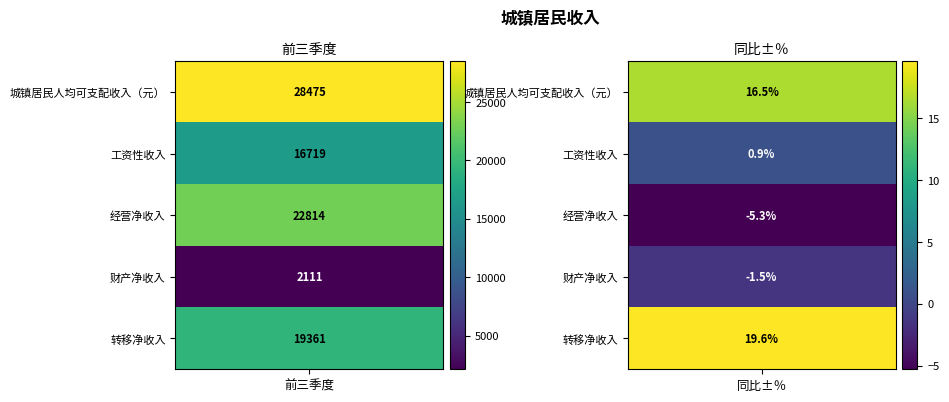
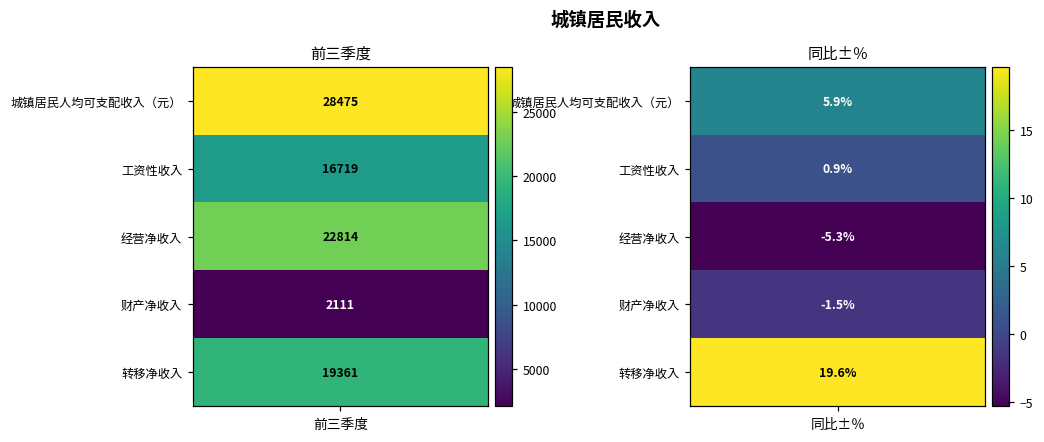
  {
    "前三季度": {
      "城镇居民人均可支配收入（元）": {
        "前三季度": "28475"
      },
      "工资性收入": {
        "前三季度": "16719"
      },
      "经营净收入": {
        "前三季度": "22814"
      },
      "财产净收入": {
        "前三季度": "2111"
      },
      "转移净收入": {
        "前三季度": "19361"
      }
    },
    "同比±％": {
      "城镇居民人均可支配收入（元）": {
-       "同比±％": "16.5%"
+       "同比±％": "5.9%"
      },
      "工资性收入": {
        "同比±％": "0.9%"
      },
      "经营净收入": {
        "同比±％": "-5.3%"
      },
      "财产净收入": {
        "同比±％": "-1.5%"
      },
      "转移净收入": {
        "同比±％": "19.6%"
      }
    }
  }
